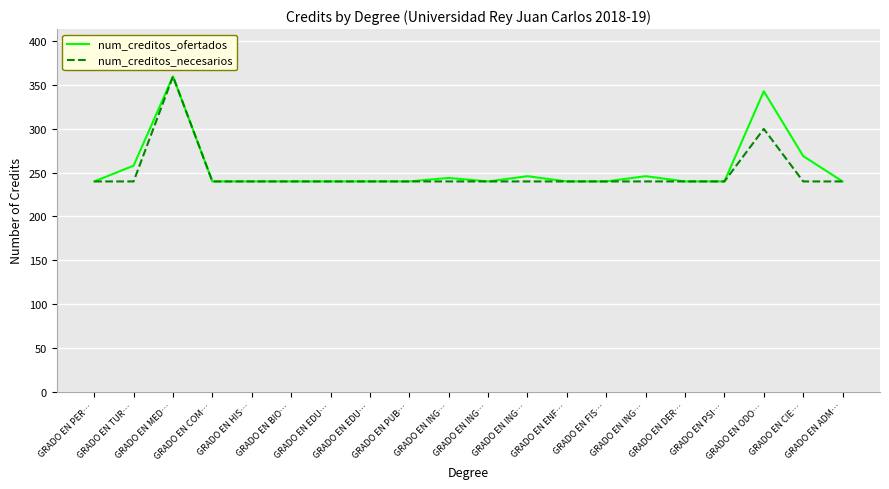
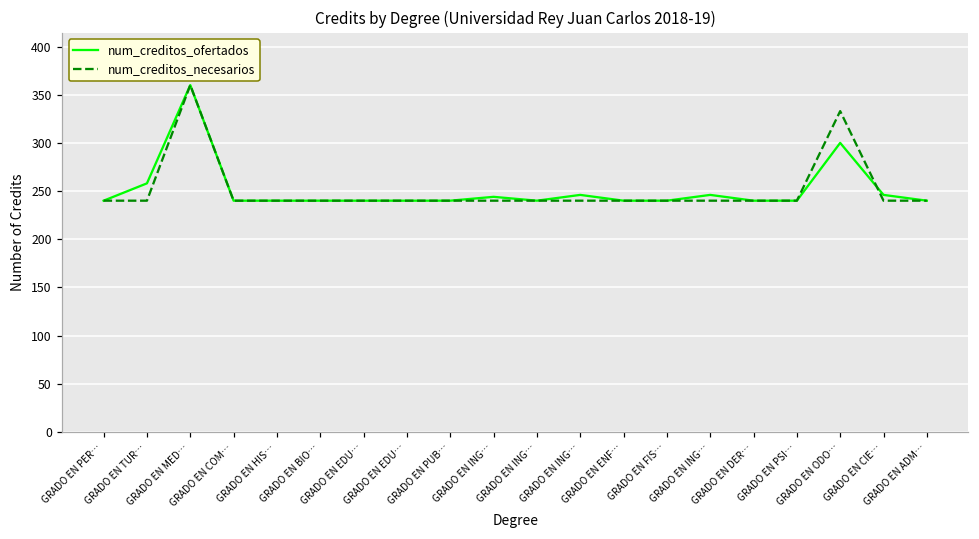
  {
    "num_creditos_ofertados": {
      "GRADO EN TUR…": 260,
-     "GRADO EN ODO…": 340,
-     "GRADO EN CIE…": 270
+     "GRADO EN ODO…": 300,
+     "GRADO EN CIE…": 250
    },
    "num_creditos_necesarios": {
      "GRADO EN TUR…": 240,
-     "GRADO EN ODO…": 300,
+     "GRADO EN ODO…": 330,
      "GRADO EN CIE…": 240
    }
  }
